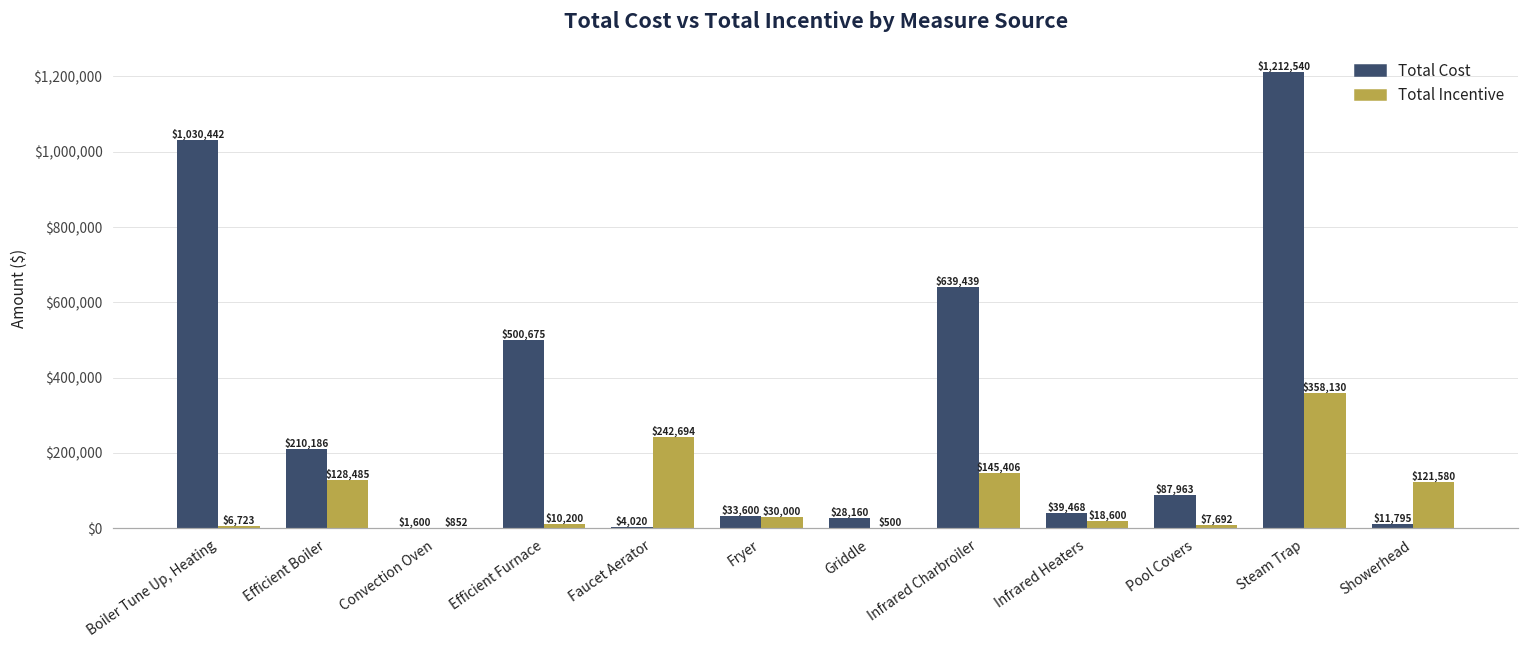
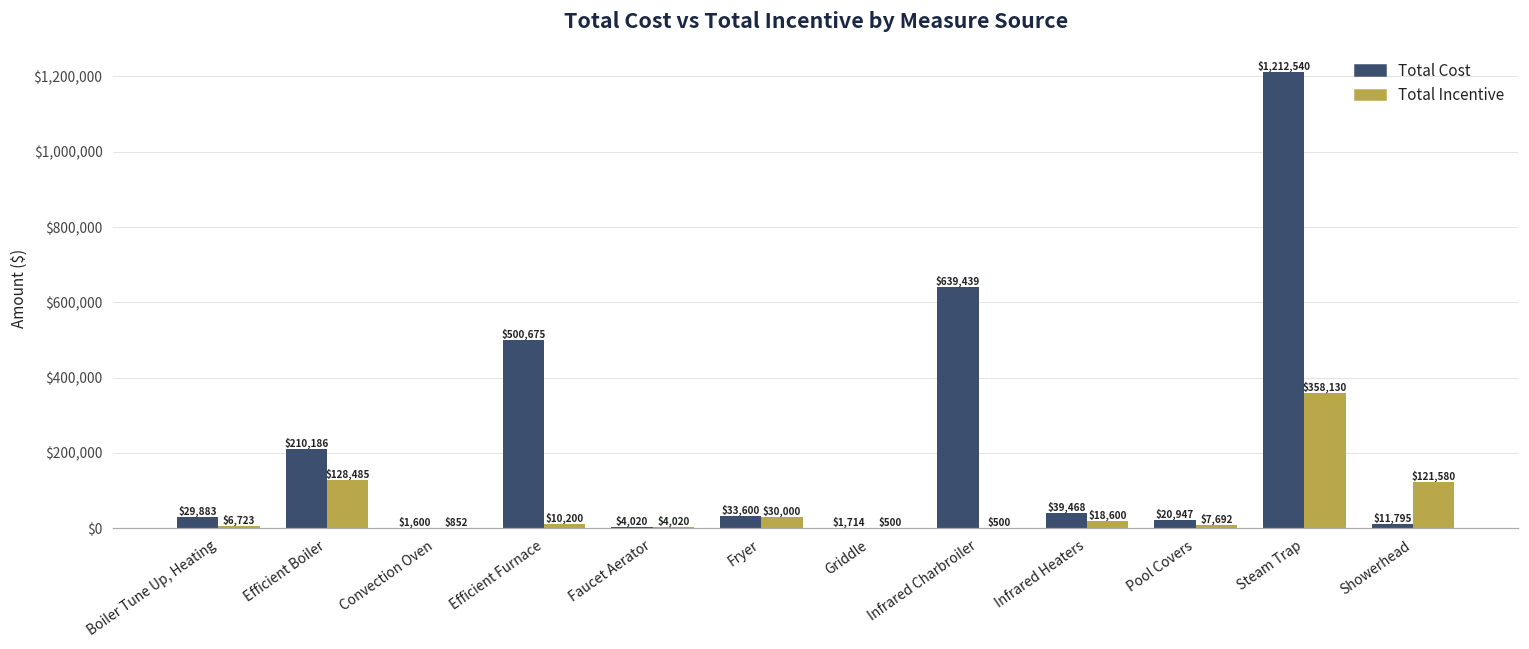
  {
    "Total Cost": {
-     "Boiler Tune Up, Heating": "$1,030,442",
+     "Boiler Tune Up, Heating": "$29,883",
      "Efficient Boiler": "$210,186",
      "Convection Oven": "$1,600",
      "Efficient Furnace": "$500,675",
      "Faucet Aerator": "$4,020",
      "Fryer": "$33,600",
-     "Griddle": "$28,160",
+     "Griddle": "$1,714",
      "Infrared Charbroiler": "$639,439",
      "Infrared Heaters": "$39,468",
-     "Pool Covers": "$87,963",
+     "Pool Covers": "$20,947",
      "Steam Trap": "$1,212,540",
      "Showerhead": "$11,795"
    },
    "Total Incentive": {
      "Boiler Tune Up, Heating": "$6,723",
      "Efficient Boiler": "$128,485",
      "Convection Oven": "$852",
      "Efficient Furnace": "$10,200",
-     "Faucet Aerator": "$242,694",
+     "Faucet Aerator": "$4,020",
      "Fryer": "$30,000",
      "Griddle": "$500",
-     "Infrared Charbroiler": "$145,406",
+     "Infrared Charbroiler": "$500",
      "Infrared Heaters": "$18,600",
      "Pool Covers": "$7,692",
      "Steam Trap": "$358,130",
      "Showerhead": "$121,580"
    }
  }
